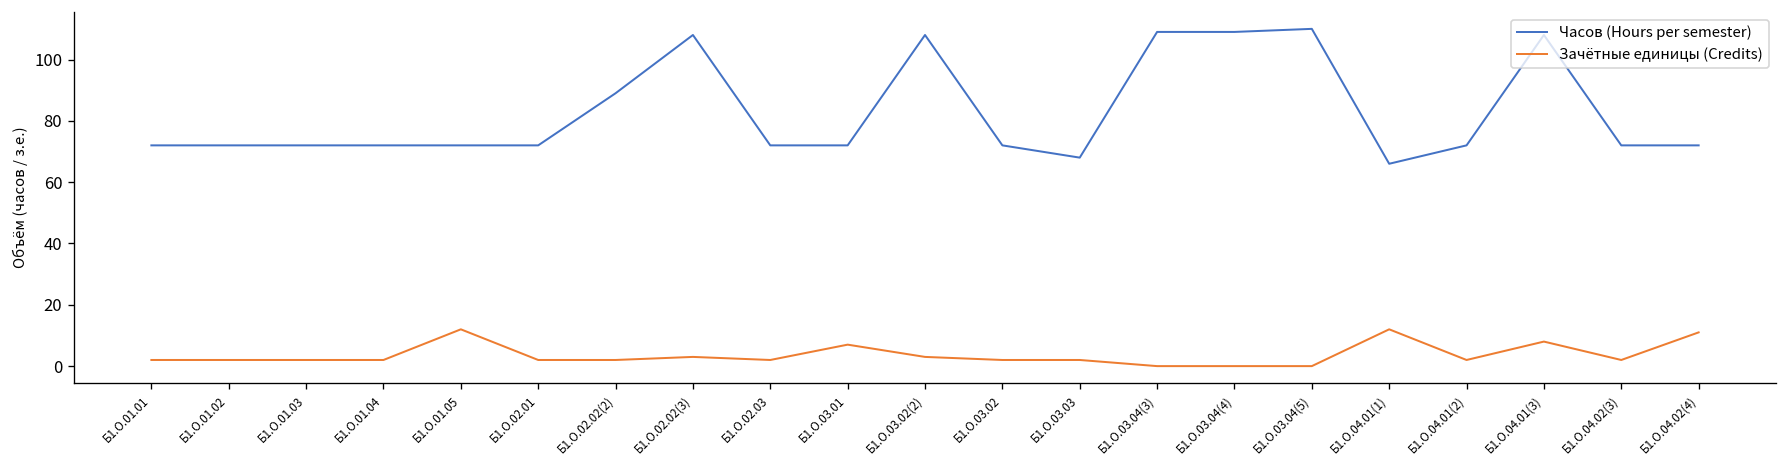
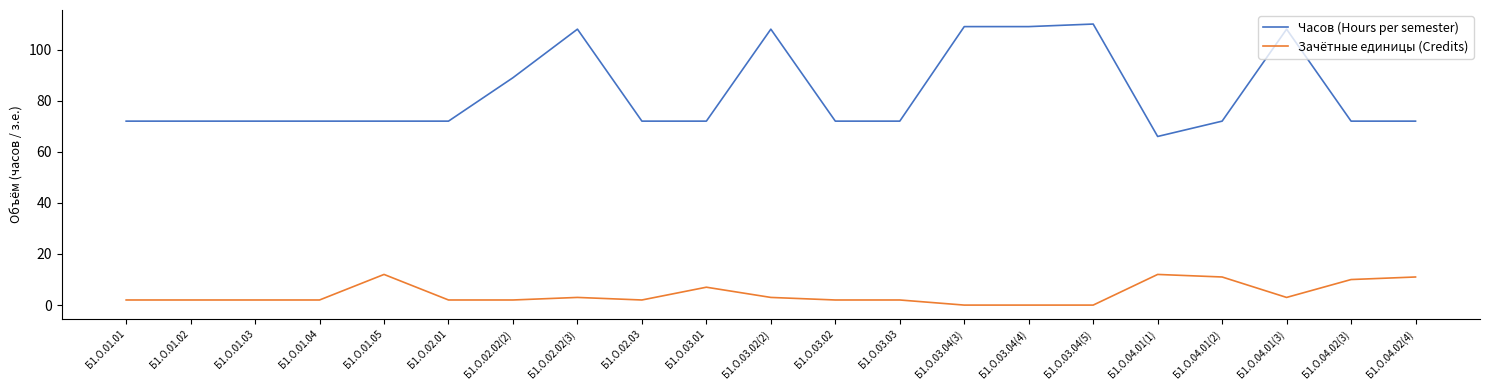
  {
    "Часов (Hours per semester)": {
      "Б1.О.01.01": 72,
      "Б1.О.01.02": 72,
      "Б1.О.01.03": 72,
      "Б1.О.01.04": 72,
      "Б1.О.01.05": 72,
      "Б1.О.02.01": 72,
      "Б1.О.02.02(2)": 89,
      "Б1.О.02.02(3)": 108,
      "Б1.О.02.03": 72,
      "Б1.О.03.01": 72,
      "Б1.О.03.02(2)": 108,
      "Б1.О.03.02": 72,
-     "Б1.О.03.03": 68,
+     "Б1.О.03.03": 72,
      "Б1.О.03.04(3)": 109,
      "Б1.О.03.04(4)": 109,
      "Б1.О.03.04(5)": 110,
      "Б1.О.04.01(1)": 66,
      "Б1.О.04.01(2)": 72,
      "Б1.О.04.02(3)": 72,
      "Б1.О.04.02(4)": 72
    },
    "Зачётные единицы (Credits)": {
      "Б1.О.01.01": 2,
      "Б1.О.01.02": 2,
      "Б1.О.01.03": 2,
      "Б1.О.01.04": 2,
      "Б1.О.01.05": 12,
      "Б1.О.02.01": 2,
      "Б1.О.02.02(2)": 2,
      "Б1.О.02.02(3)": 3,
      "Б1.О.02.03": 2,
      "Б1.О.03.01": 7,
      "Б1.О.03.02(2)": 3,
      "Б1.О.03.02": 2,
      "Б1.О.03.03": 2,
      "Б1.О.03.04(3)": 0,
      "Б1.О.03.04(4)": 0,
      "Б1.О.03.04(5)": 0,
      "Б1.О.04.01(1)": 12,
-     "Б1.О.04.01(2)": 2,
-     "Б1.О.04.01(3)": 8,
-     "Б1.О.04.02(3)": 2,
+     "Б1.О.04.01(2)": 11,
+     "Б1.О.04.01(3)": 3,
+     "Б1.О.04.02(3)": 10,
      "Б1.О.04.02(4)": 11
    }
  }
